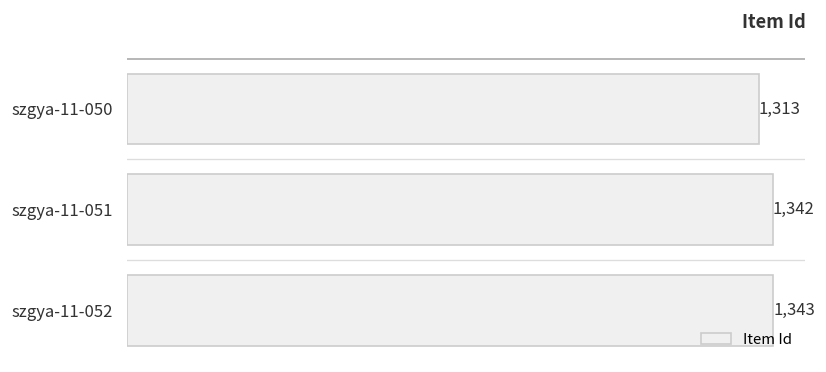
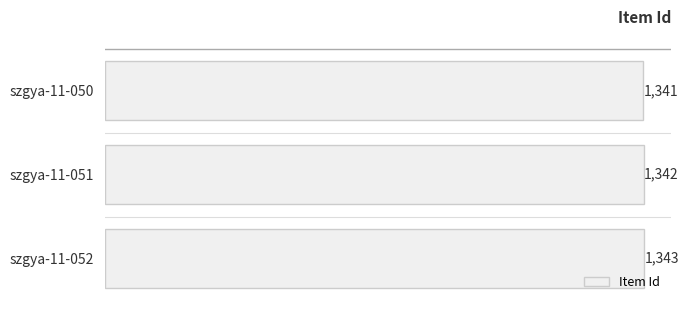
  {
-   "szgya-11-050": "1,313",
+   "szgya-11-050": "1,341",
    "szgya-11-051": "1,342",
    "szgya-11-052": "1,343"
  }
